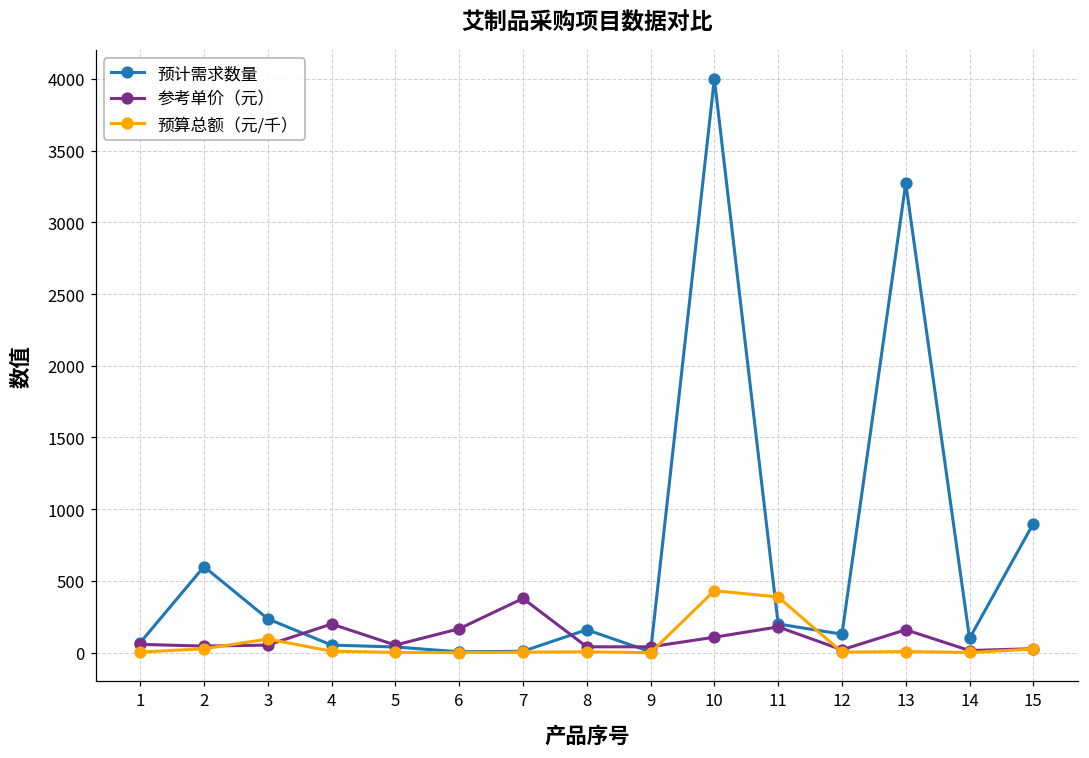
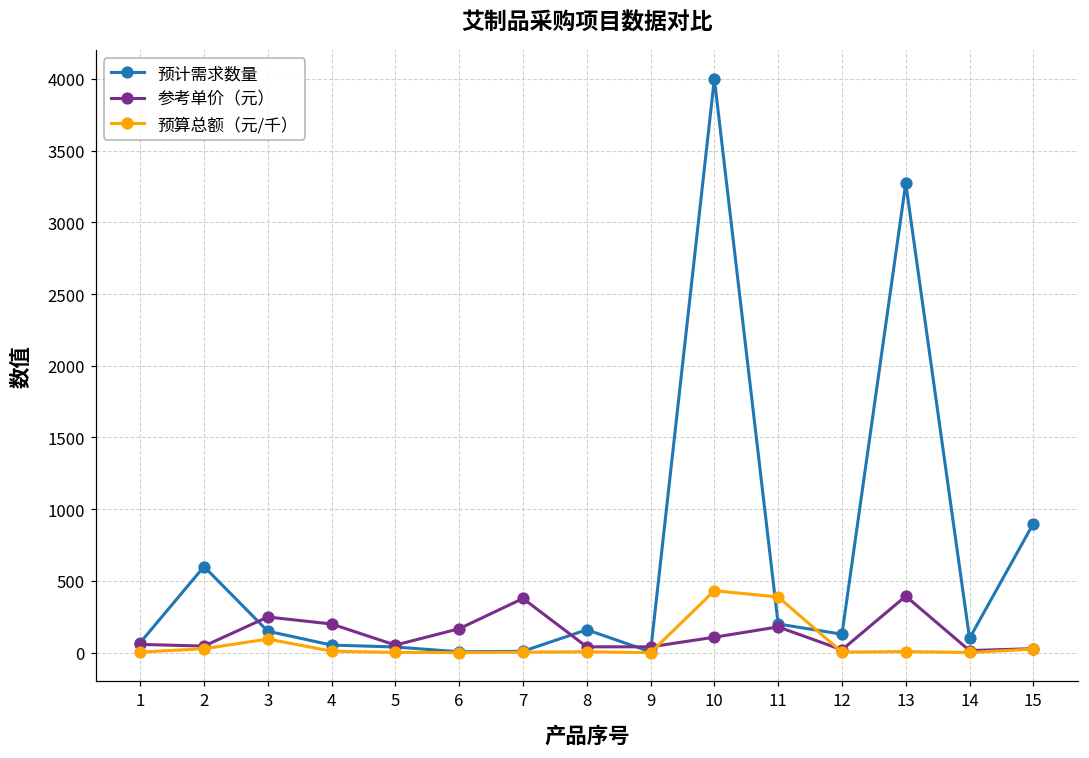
  {
    "预计需求数量": {
      "2": 600,
-     "3": 240,
+     "3": 150,
      "4": 50,
      "8": 160,
      "10": 4000,
      "11": 200,
      "12": 130,
      "13": 3270,
      "14": 100,
      "15": 900
    },
    "参考单价（元）": {
-     "3": 50,
+     "3": 250,
      "4": 200,
      "6": 170,
      "7": 380,
      "8": 40,
      "9": 40,
      "10": 110,
      "11": 180,
-     "13": 160
+     "13": 390
    },
    "预算总额（元/千）": {
      "1": 0,
      "3": 100,
      "4": 10,
      "5": 0,
      "8": 10,
      "10": 430,
      "11": 390,
      "13": 10
    }
  }
